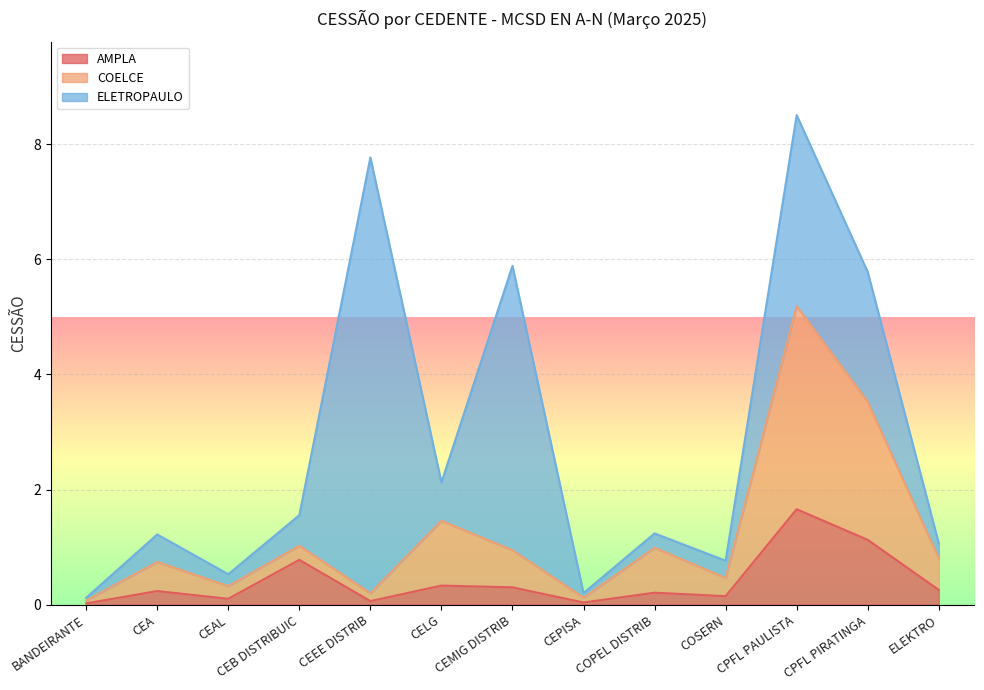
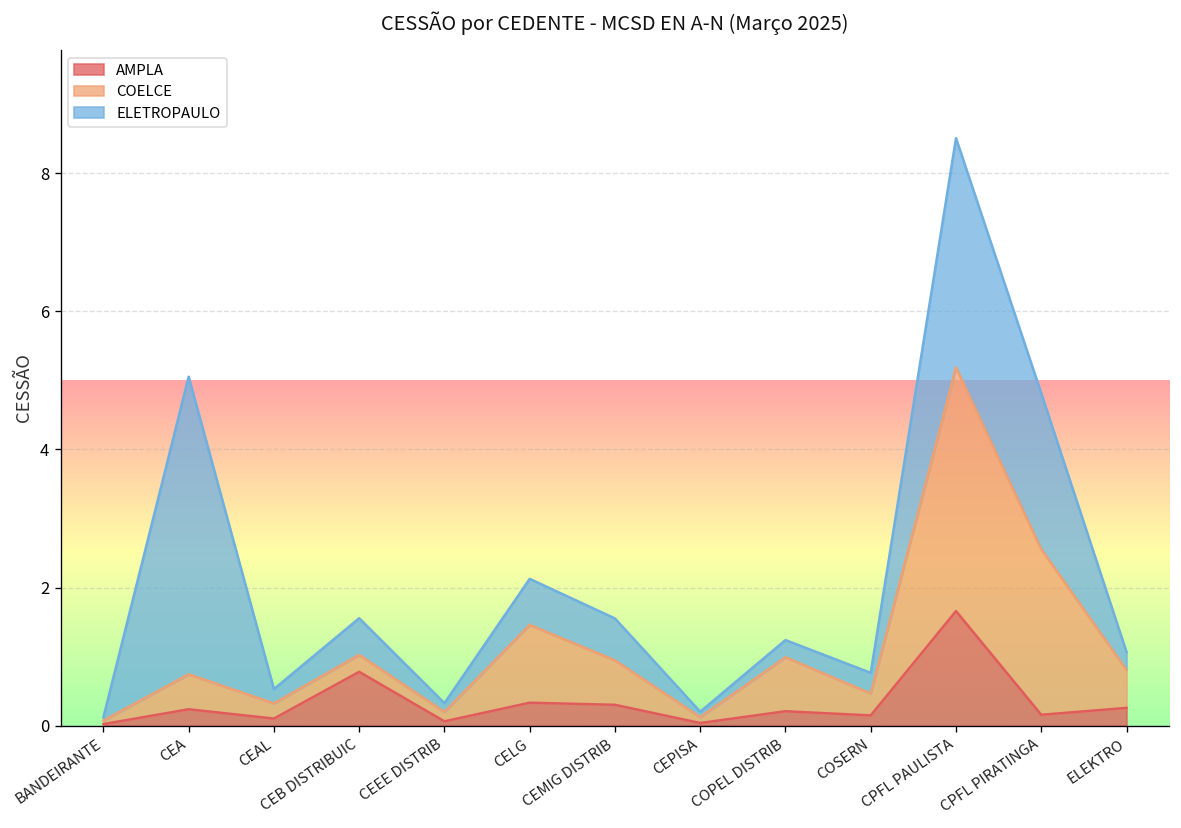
  {
    "AMPLA": {
      "BANDEIRANTE": 0.0,
      "CEA": 0.2,
      "CEAL": 0.1,
      "CEB DISTRIBUIC": 0.8,
      "CEEE DISTRIB": 0.1,
      "CELG": 0.3,
      "CEMIG DISTRIB": 0.3,
      "CEPISA": 0.0,
      "COPEL DISTRIB": 0.2,
      "COSERN": 0.1,
      "CPFL PAULISTA": 1.7,
-     "CPFL PIRATINGA": 1.1,
+     "CPFL PIRATINGA": 0.2,
      "ELEKTRO": 0.3
    },
    "COELCE": {
      "BANDEIRANTE": 0.1,
      "CEA": 0.5,
      "CEAL": 0.2,
      "CEB DISTRIBUIC": 0.2,
      "CEEE DISTRIB": 0.1,
      "CELG": 1.1,
      "CEMIG DISTRIB": 0.6,
      "CEPISA": 0.1,
      "COPEL DISTRIB": 0.8,
      "COSERN": 0.3,
      "CPFL PAULISTA": 3.5,
      "CPFL PIRATINGA": 2.4,
      "ELEKTRO": 0.5
    },
    "ELETROPAULO": {
      "BANDEIRANTE": 0.0,
-     "CEA": 0.5,
+     "CEA": 4.3,
      "CEAL": 0.2,
      "CEB DISTRIBUIC": 0.5,
-     "CEEE DISTRIB": 7.6,
+     "CEEE DISTRIB": 0.1,
      "CELG": 0.7,
-     "CEMIG DISTRIB": 4.9,
+     "CEMIG DISTRIB": 0.6,
      "CEPISA": 0.1,
      "COPEL DISTRIB": 0.2,
      "COSERN": 0.3,
      "CPFL PAULISTA": 3.3,
      "CPFL PIRATINGA": 2.3,
      "ELEKTRO": 0.3
    }
  }
